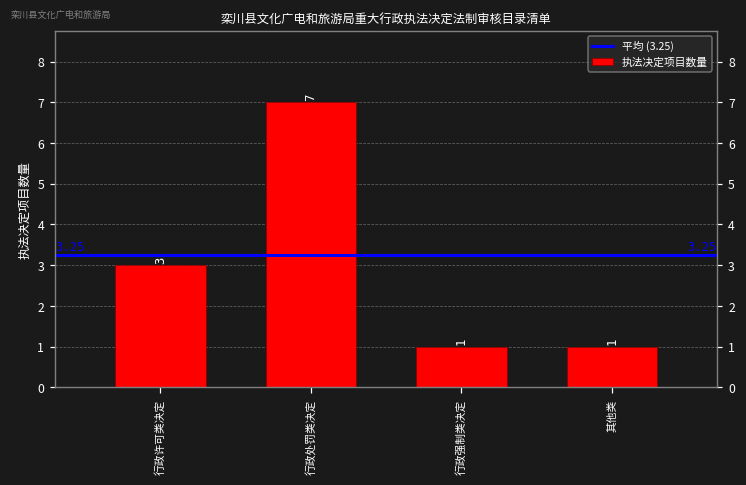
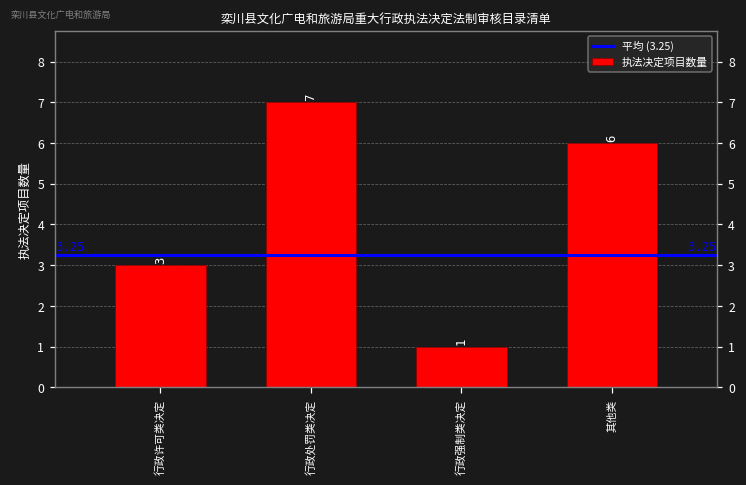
  {
    "行政许可类决定": 3,
    "行政处罚类决定": 7,
    "行政强制类决定": 1,
-   "其他类": 1
+   "其他类": 6
  }
